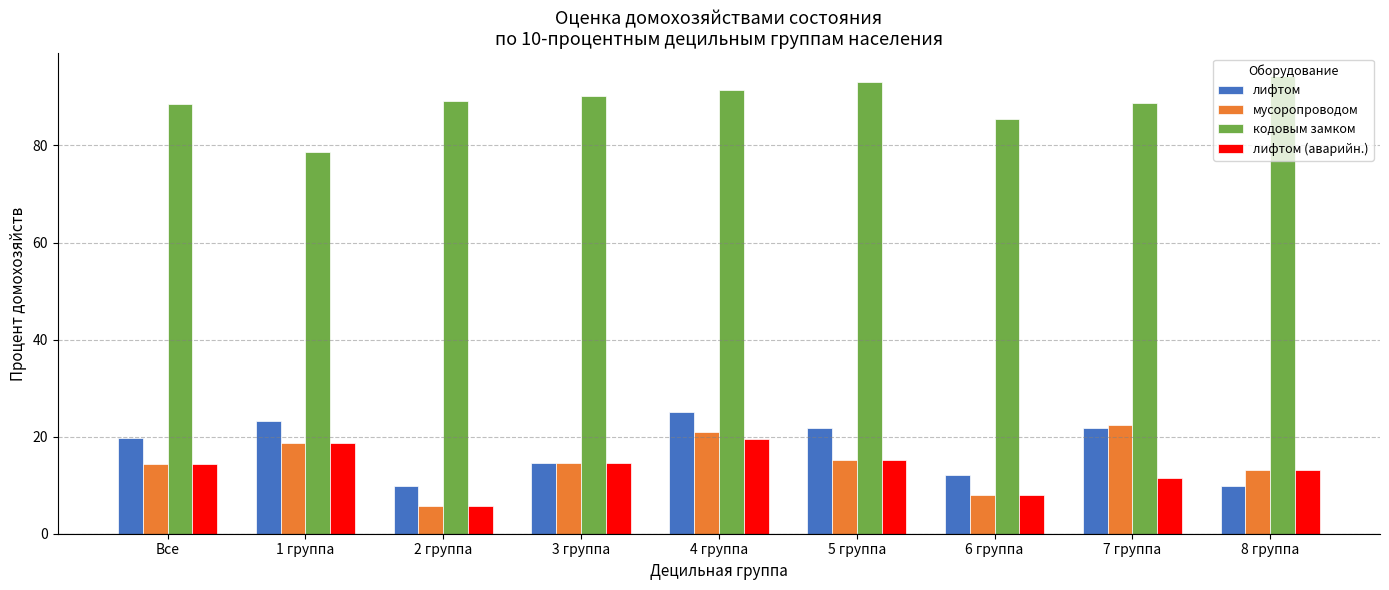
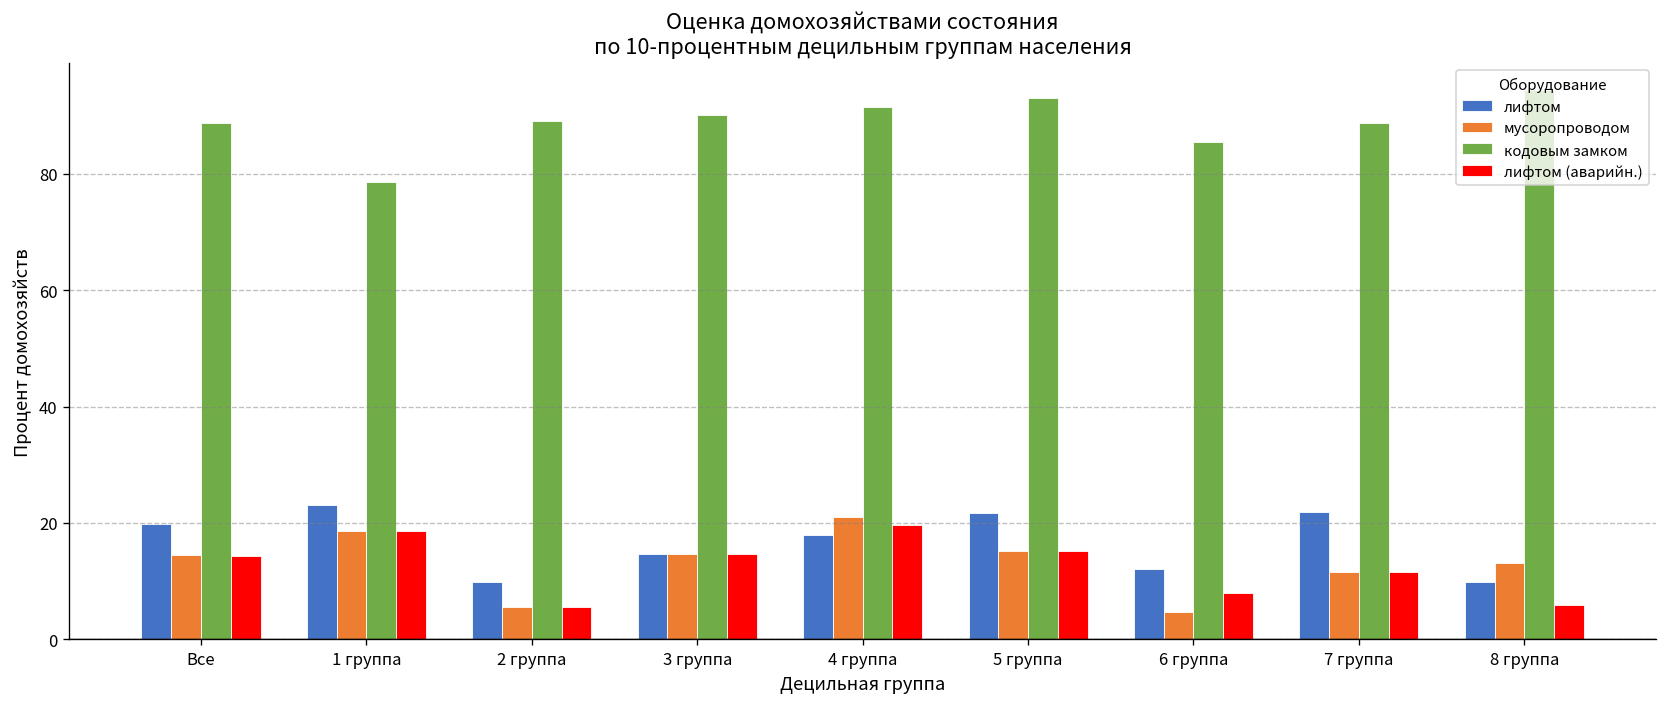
  {
    "лифтом": {
      "Все": 20,
      "1 группа": 23,
      "2 группа": 10,
      "3 группа": 15,
-     "4 группа": 25,
+     "4 группа": 18,
      "5 группа": 22,
      "6 группа": 12,
      "7 группа": 22,
      "8 группа": 10
    },
    "мусоропроводом": {
      "Все": 14,
      "1 группа": 19,
      "2 группа": 6,
      "3 группа": 15,
      "4 группа": 21,
      "5 группа": 15,
-     "6 группа": 8,
-     "7 группа": 22,
+     "6 группа": 5,
+     "7 группа": 12,
      "8 группа": 13
    },
    "кодовым замком": {
      "Все": 89,
      "1 группа": 79,
      "2 группа": 89,
      "3 группа": 90,
      "4 группа": 91,
      "5 группа": 93,
      "6 группа": 85,
      "7 группа": 89
    },
    "лифтом (аварийн.)": {
      "Все": 14,
      "1 группа": 19,
      "2 группа": 6,
      "3 группа": 15,
      "4 группа": 20,
      "5 группа": 15,
      "6 группа": 8,
      "7 группа": 12,
-     "8 группа": 13
+     "8 группа": 6
    }
  }
